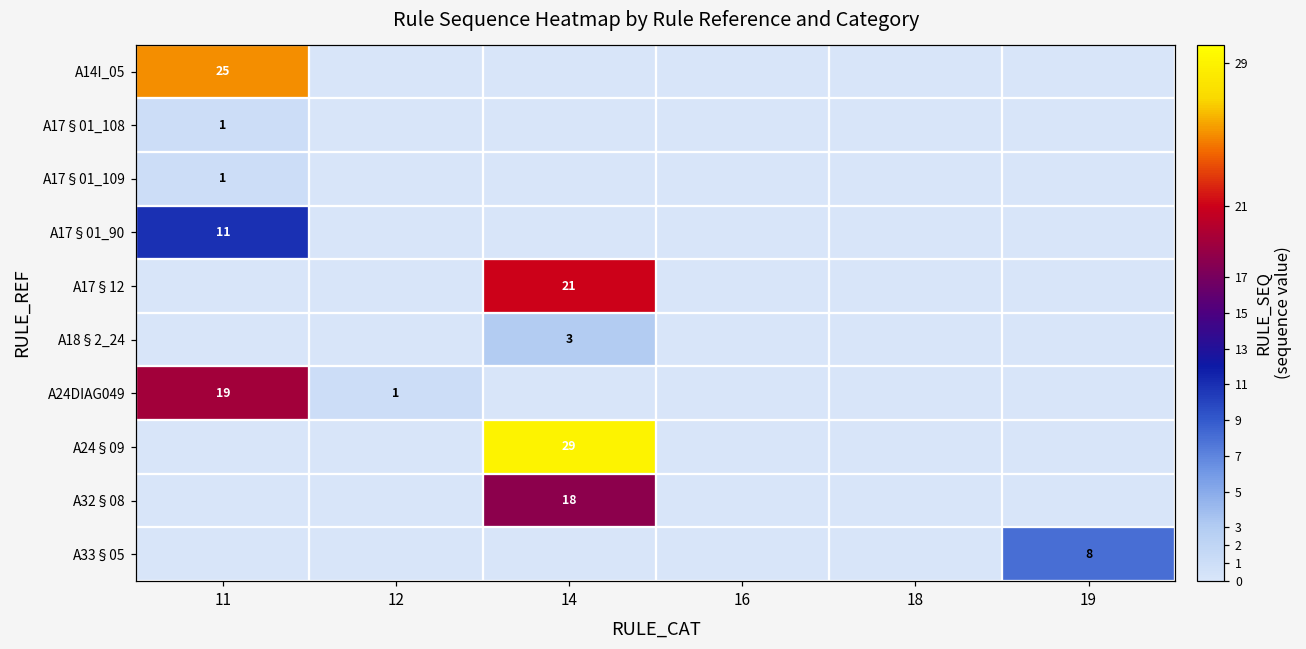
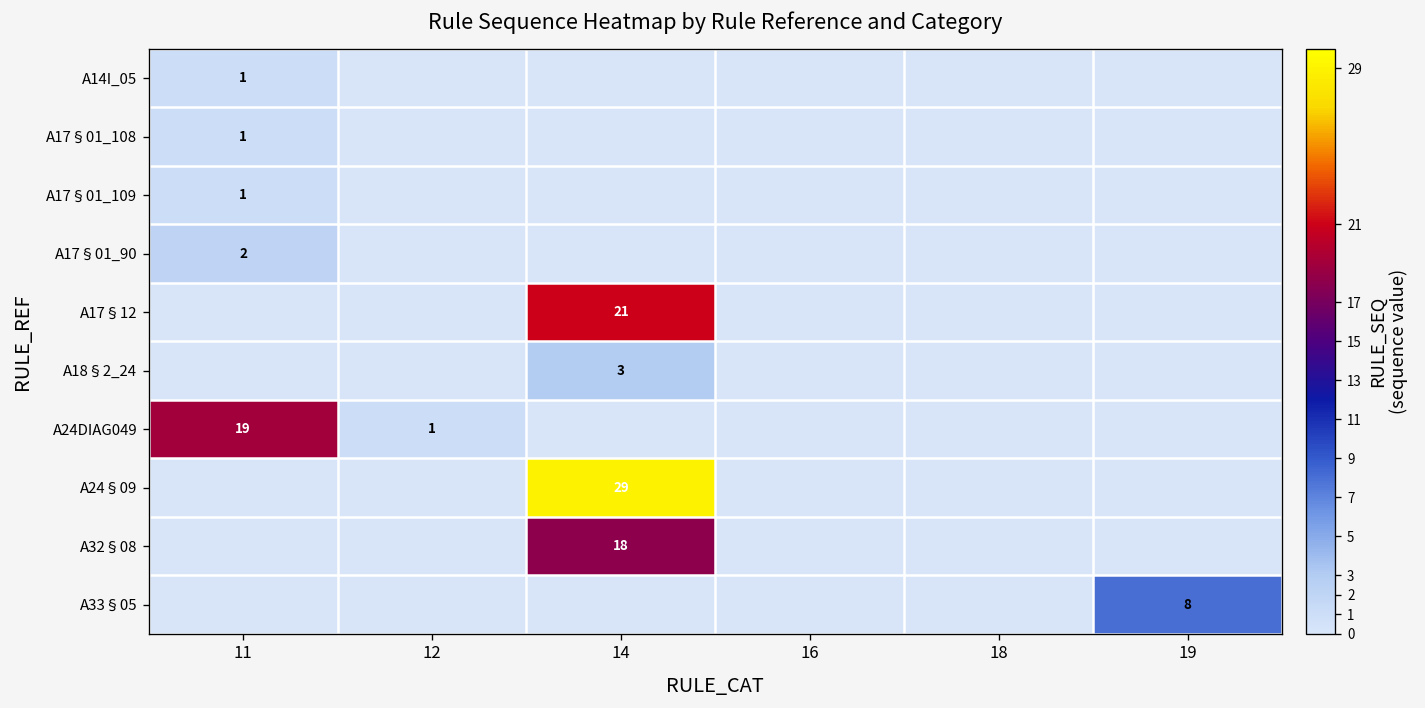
  {
    "A14I_05": {
-     "11": 25
+     "11": 1
    },
    "A17§01_108": {
      "11": 1
    },
    "A17§01_109": {
      "11": 1
    },
    "A17§01_90": {
-     "11": 11
+     "11": 2
    },
    "A17§12": {
      "14": 21
    },
    "A18§2_24": {
      "14": 3
    },
    "A24DIAG049": {
      "11": 19,
      "12": 1
    },
    "A24§09": {
      "14": 29
    },
    "A32§08": {
      "14": 18
    },
    "A33§05": {
      "19": 8
    }
  }
